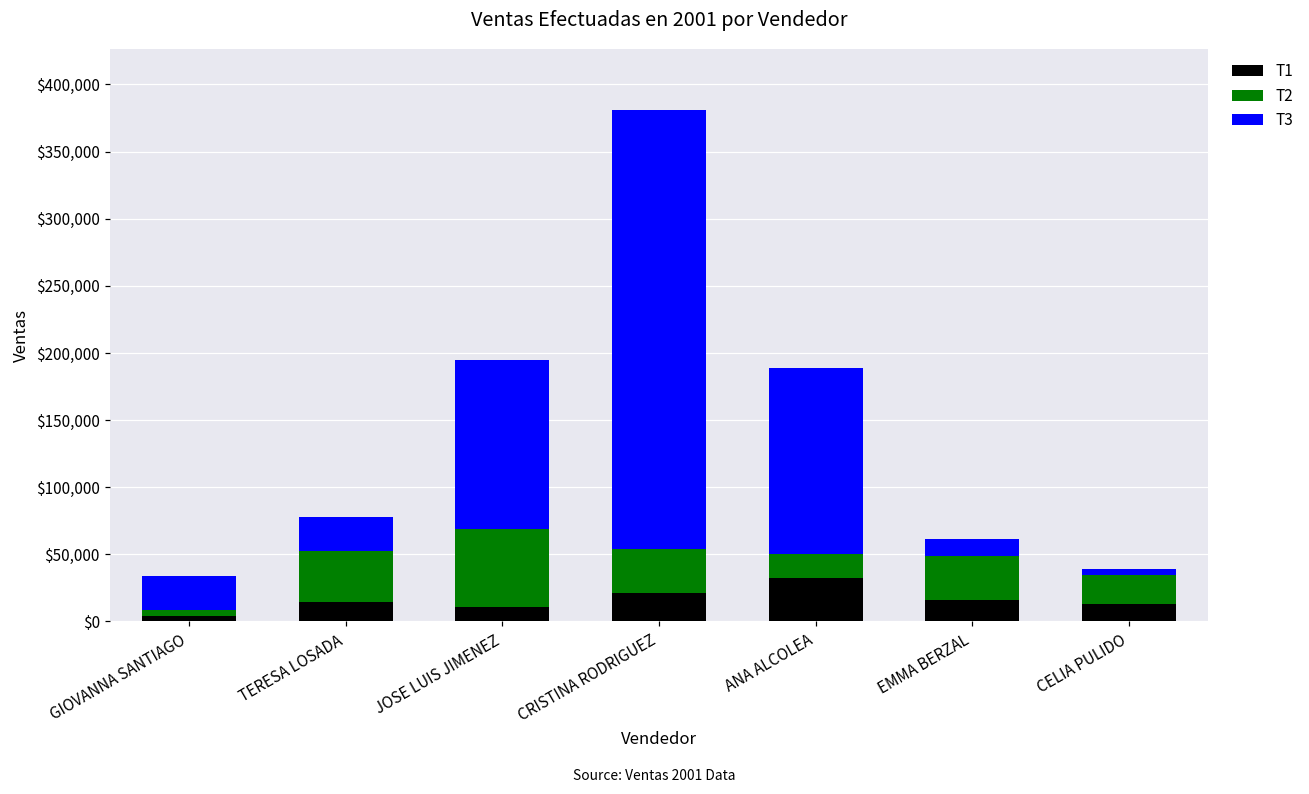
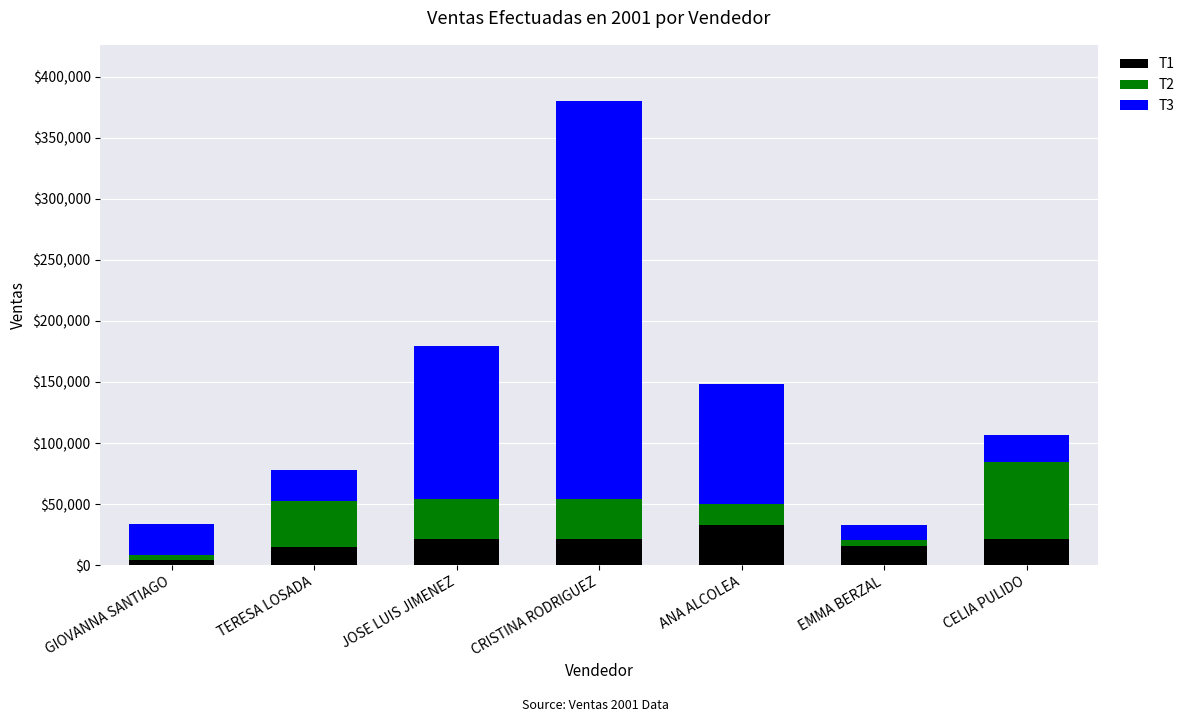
  {
    "T1": {
      "GIOVANNA SANTIAGO": "$4,000",
      "TERESA LOSADA": "$15,000",
-     "JOSE LUIS JIMENEZ": "$11,000",
+     "JOSE LUIS JIMENEZ": "$21,000",
      "CRISTINA RODRIGUEZ": "$21,000",
      "ANA ALCOLEA": "$33,000",
      "EMMA BERZAL": "$16,000",
-     "CELIA PULIDO": "$13,000"
+     "CELIA PULIDO": "$22,000"
    },
    "T2": {
      "GIOVANNA SANTIAGO": "$4,000",
      "TERESA LOSADA": "$37,000",
-     "JOSE LUIS JIMENEZ": "$59,000",
+     "JOSE LUIS JIMENEZ": "$33,000",
      "CRISTINA RODRIGUEZ": "$33,000",
      "ANA ALCOLEA": "$17,000",
-     "EMMA BERZAL": "$33,000",
-     "CELIA PULIDO": "$22,000"
+     "EMMA BERZAL": "$4,000",
+     "CELIA PULIDO": "$63,000"
    },
    "T3": {
      "GIOVANNA SANTIAGO": "$25,000",
      "TERESA LOSADA": "$25,000",
      "JOSE LUIS JIMENEZ": "$126,000",
      "CRISTINA RODRIGUEZ": "$327,000",
-     "ANA ALCOLEA": "$139,000",
+     "ANA ALCOLEA": "$99,000",
      "EMMA BERZAL": "$13,000",
-     "CELIA PULIDO": "$4,000"
+     "CELIA PULIDO": "$22,000"
    }
  }
